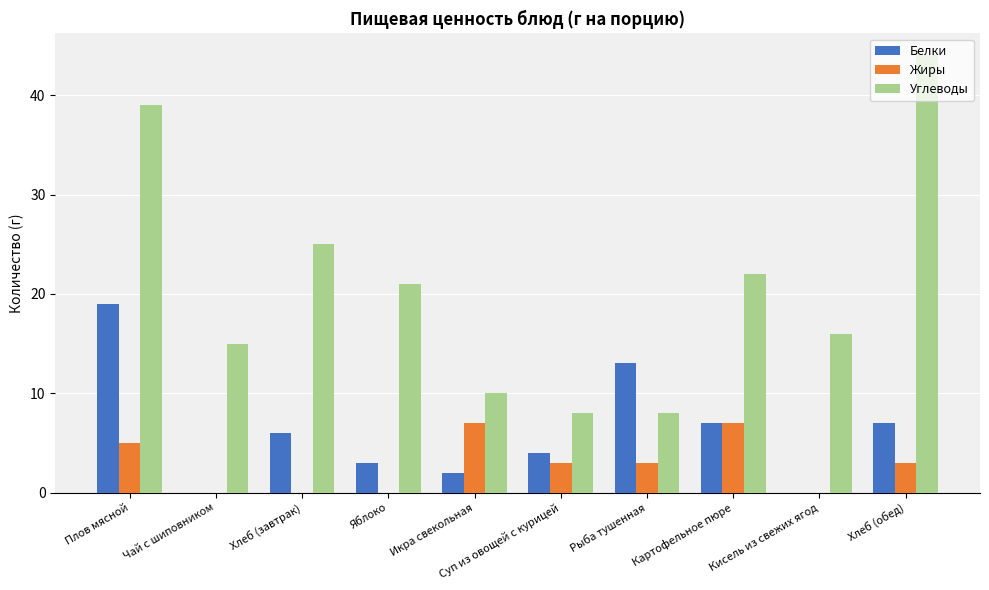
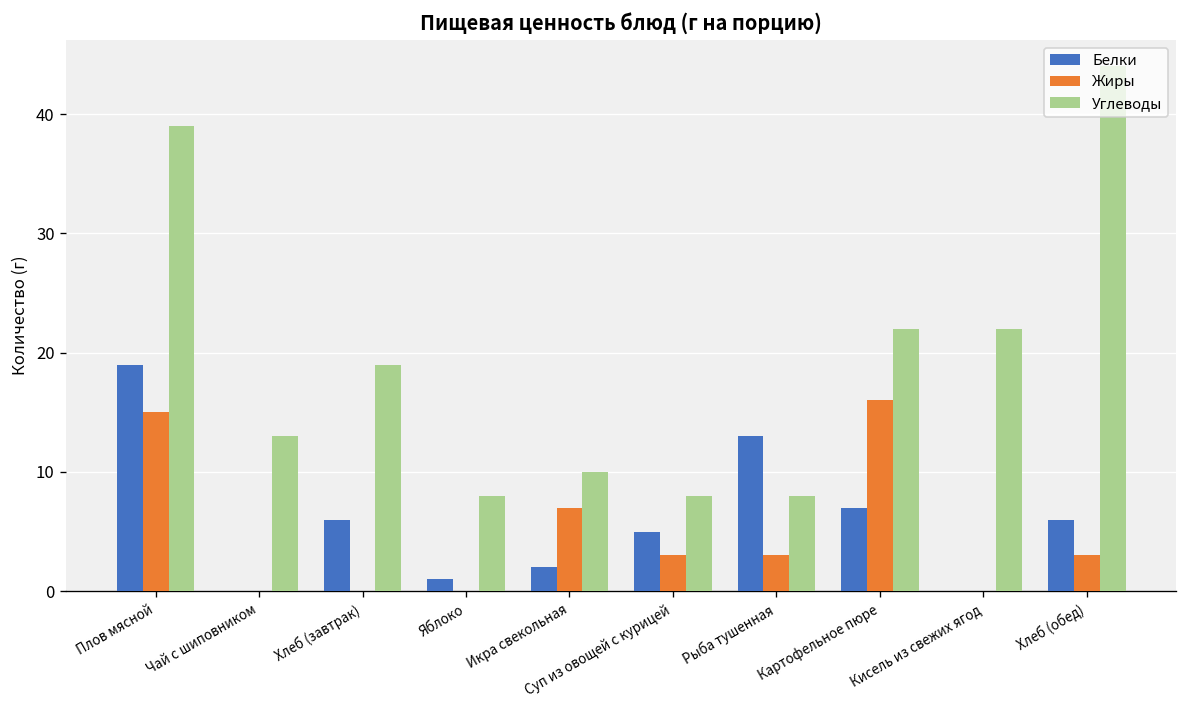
  {
    "Белки": {
      "Плов мясной": 19,
      "Чай с шиповником": 0,
      "Хлеб (завтрак)": 6,
-     "Яблоко": 3,
+     "Яблоко": 1,
      "Икра свекольная": 2,
-     "Суп из овощей с курицей": 4,
+     "Суп из овощей с курицей": 5,
      "Рыба тушенная": 13,
      "Картофельное пюре": 7,
      "Кисель из свежих ягод": 0,
-     "Хлеб (обед)": 7
+     "Хлеб (обед)": 6
    },
    "Жиры": {
-     "Плов мясной": 5,
+     "Плов мясной": 15,
      "Чай с шиповником": 0,
      "Хлеб (завтрак)": 0,
      "Яблоко": 0,
      "Икра свекольная": 7,
      "Суп из овощей с курицей": 3,
      "Рыба тушенная": 3,
-     "Картофельное пюре": 7,
+     "Картофельное пюре": 16,
      "Кисель из свежих ягод": 0,
      "Хлеб (обед)": 3
    },
    "Углеводы": {
      "Плов мясной": 39,
-     "Чай с шиповником": 15,
-     "Хлеб (завтрак)": 25,
-     "Яблоко": 21,
+     "Чай с шиповником": 13,
+     "Хлеб (завтрак)": 19,
+     "Яблоко": 8,
      "Икра свекольная": 10,
      "Суп из овощей с курицей": 8,
      "Рыба тушенная": 8,
      "Картофельное пюре": 22,
-     "Кисель из свежих ягод": 16
+     "Кисель из свежих ягод": 22
    }
  }
